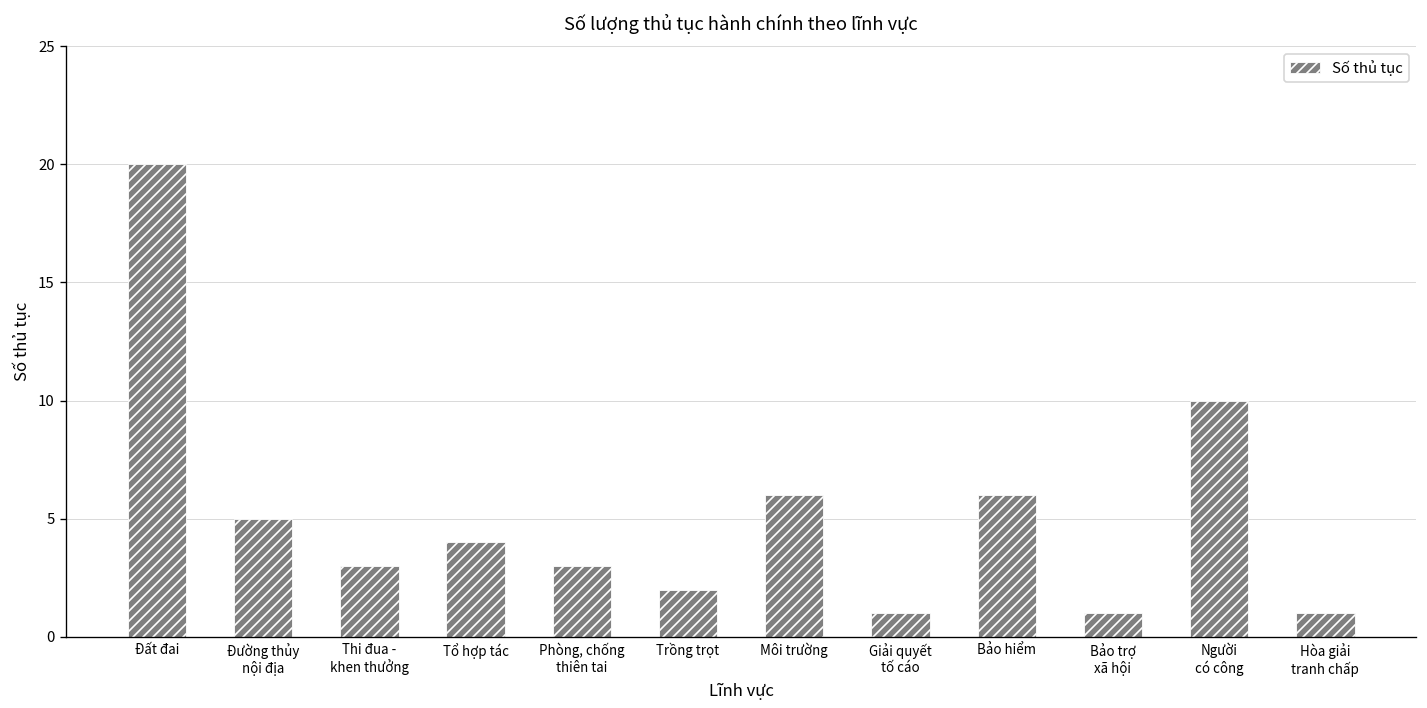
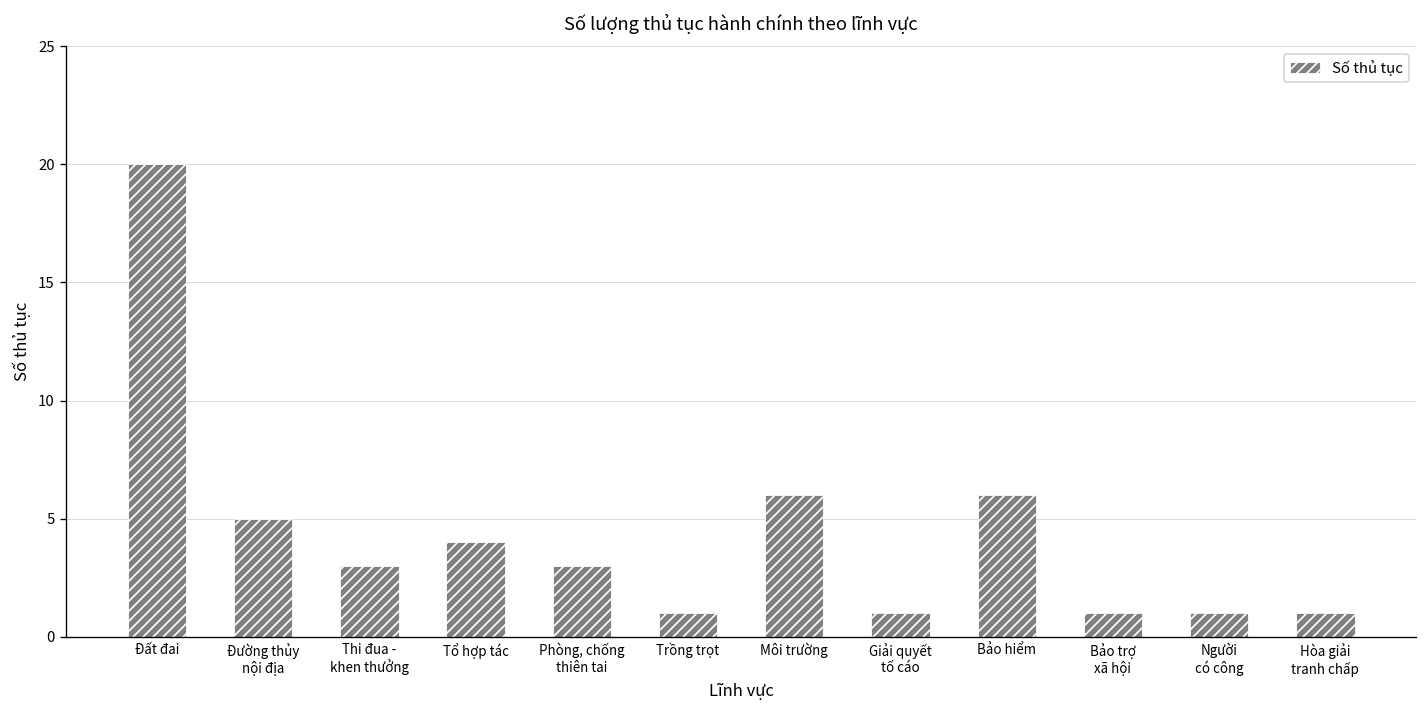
  {
    "Đất đai": 20,
    "Đường thủy nội địa": 5,
    "Thi đua - khen thưởng": 3,
    "Tổ hợp tác": 4,
    "Phòng, chống thiên tai": 3,
-   "Trồng trọt": 2,
+   "Trồng trọt": 1,
    "Môi trường": 6,
    "Giải quyết tố cáo": 1,
    "Bảo hiểm": 6,
    "Bảo trợ xã hội": 1,
-   "Người có công": 10,
+   "Người có công": 1,
    "Hòa giải tranh chấp": 1
  }
